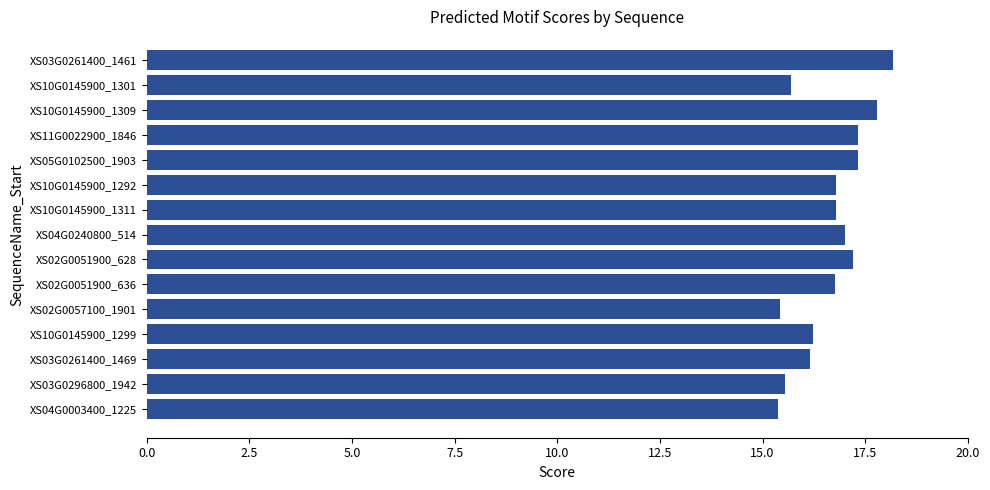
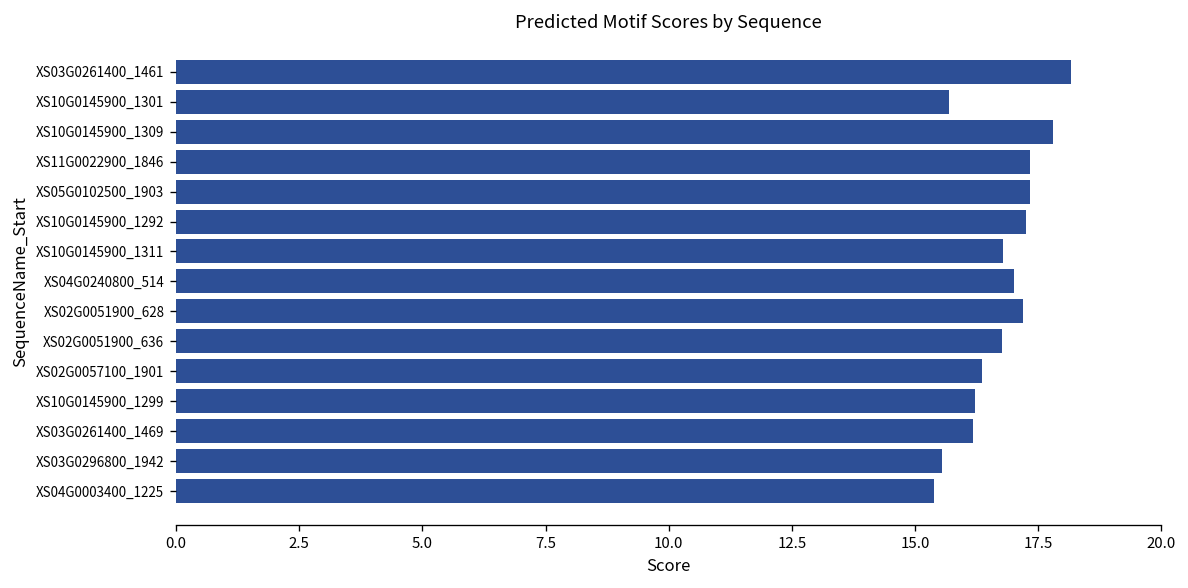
  {
    "XS03G0261400_1461": 18.2,
    "XS10G0145900_1301": 15.7,
    "XS10G0145900_1309": 17.8,
    "XS11G0022900_1846": 17.3,
    "XS05G0102500_1903": 17.3,
-   "XS10G0145900_1292": 16.8,
+   "XS10G0145900_1292": 17.3,
    "XS10G0145900_1311": 16.8,
    "XS04G0240800_514": 17.0,
    "XS02G0051900_628": 17.2,
    "XS02G0051900_636": 16.8,
-   "XS02G0057100_1901": 15.4,
+   "XS02G0057100_1901": 16.4,
    "XS10G0145900_1299": 16.2,
    "XS03G0261400_1469": 16.2,
    "XS03G0296800_1942": 15.5,
    "XS04G0003400_1225": 15.4
  }
